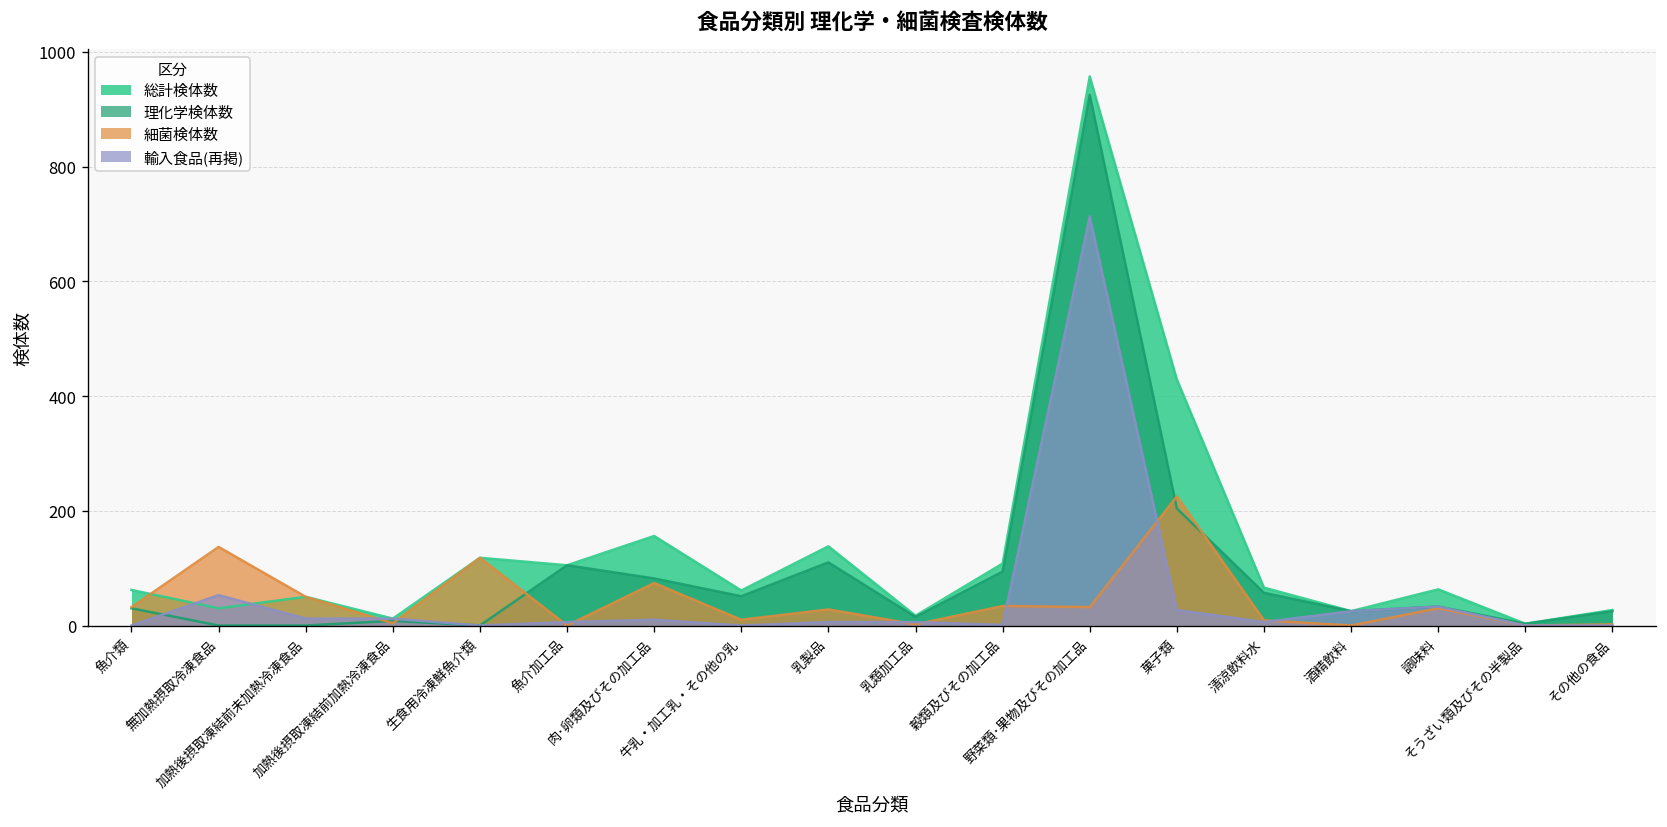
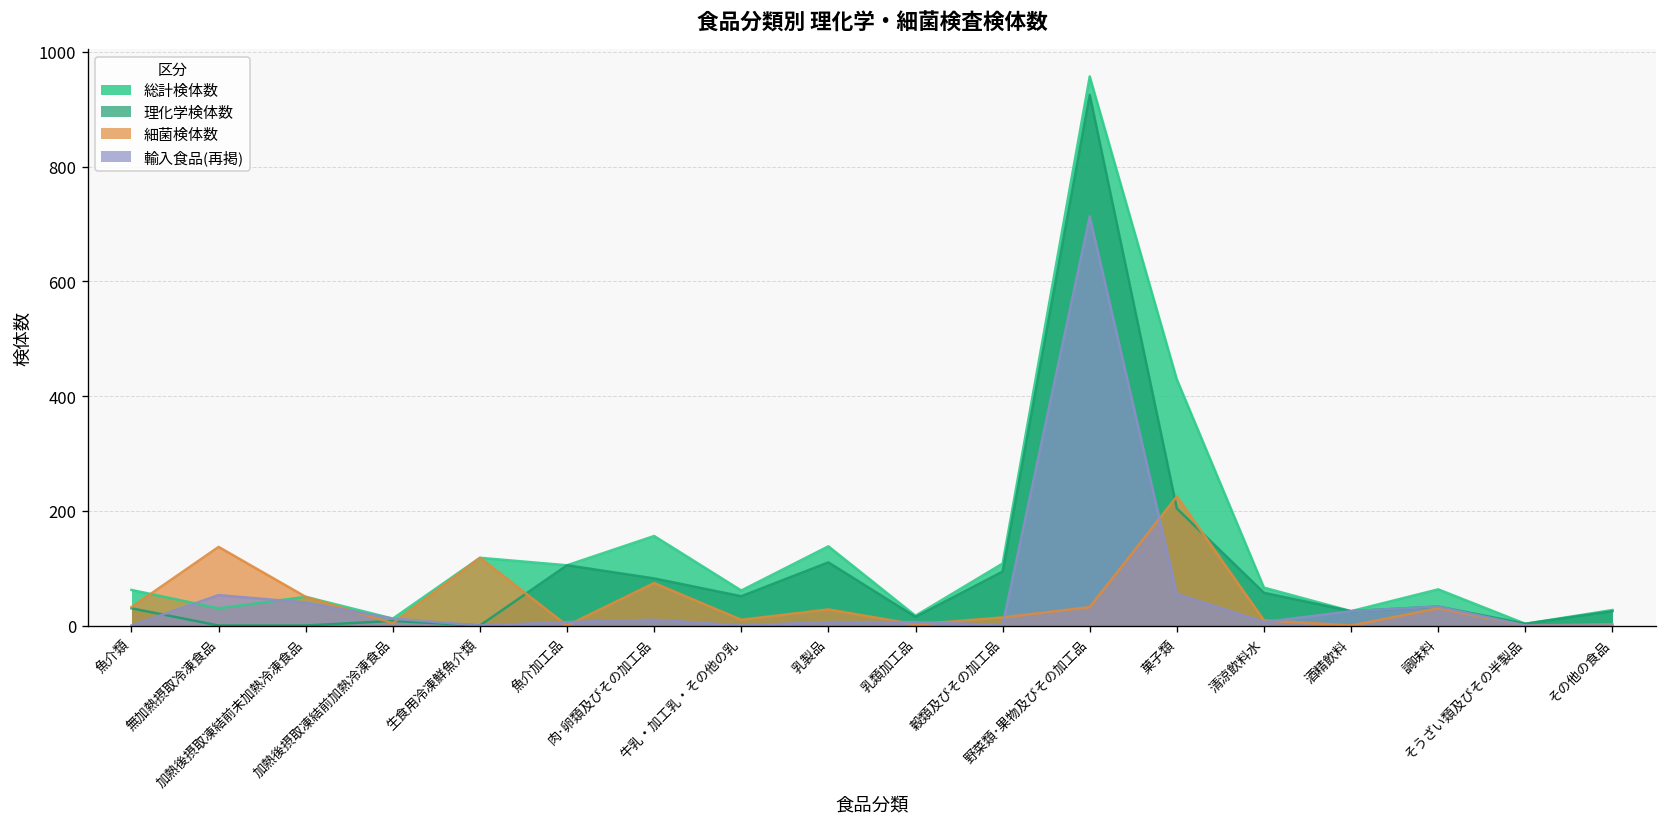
  {
    "細菌検体数": {
      "無加熱摂取冷凍食品": 140,
      "魚介加工品": 0,
      "肉･卵類及びその加工品": 70,
      "牛乳・加工乳・その他の乳": 10,
      "乳製品": 30,
-     "穀類及びその加工品": 30,
+     "穀類及びその加工品": 10,
      "野菜類･果物及びその加工品": 30,
      "菓子類": 230,
      "酒精飲料": 0
    },
    "輸入食品(再掲)": {
      "魚介類": 0,
      "無加熱摂取冷凍食品": 50,
-     "加熱後摂取凍結前未加熱冷凍食品": 10,
+     "加熱後摂取凍結前未加熱冷凍食品": 40,
      "魚介加工品": 10,
      "肉･卵類及びその加工品": 10,
      "牛乳・加工乳・その他の乳": 0,
      "乳製品": 10,
      "穀類及びその加工品": 0,
      "野菜類･果物及びその加工品": 710,
-     "菓子類": 30
+     "菓子類": 60
    }
  }
